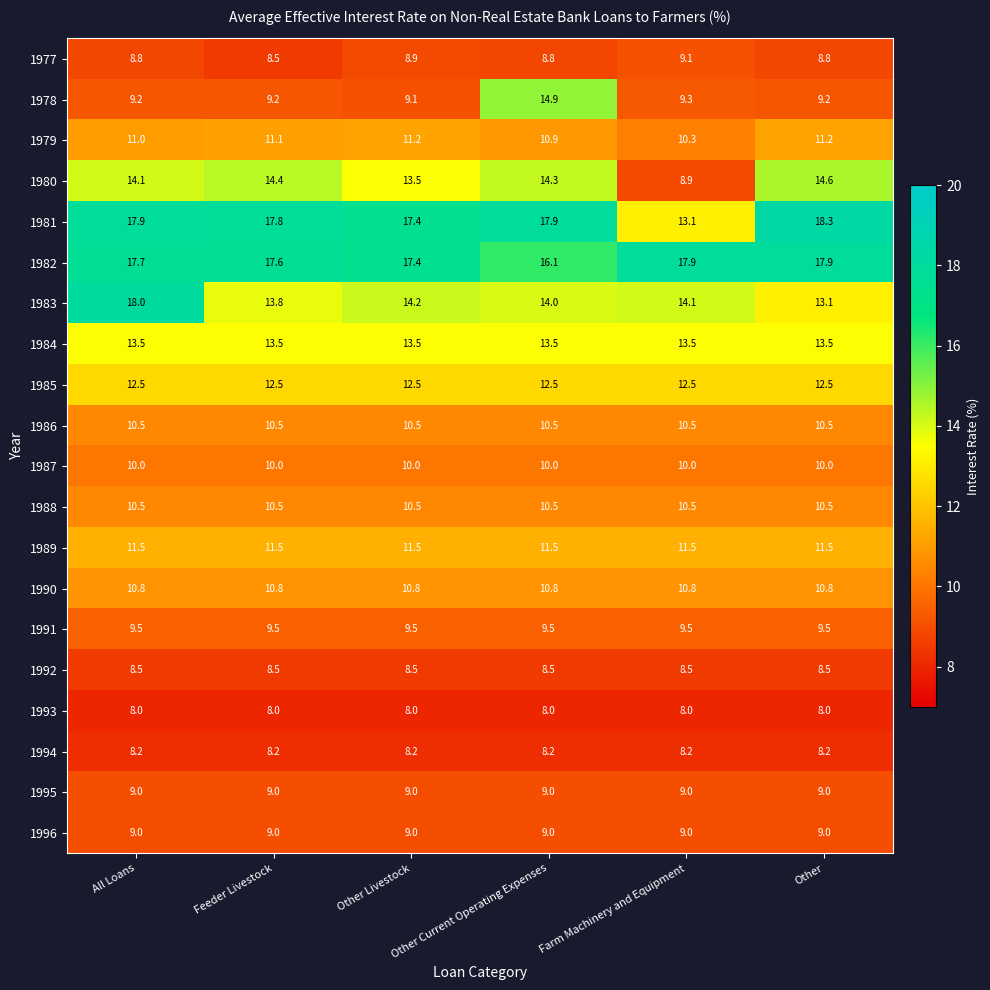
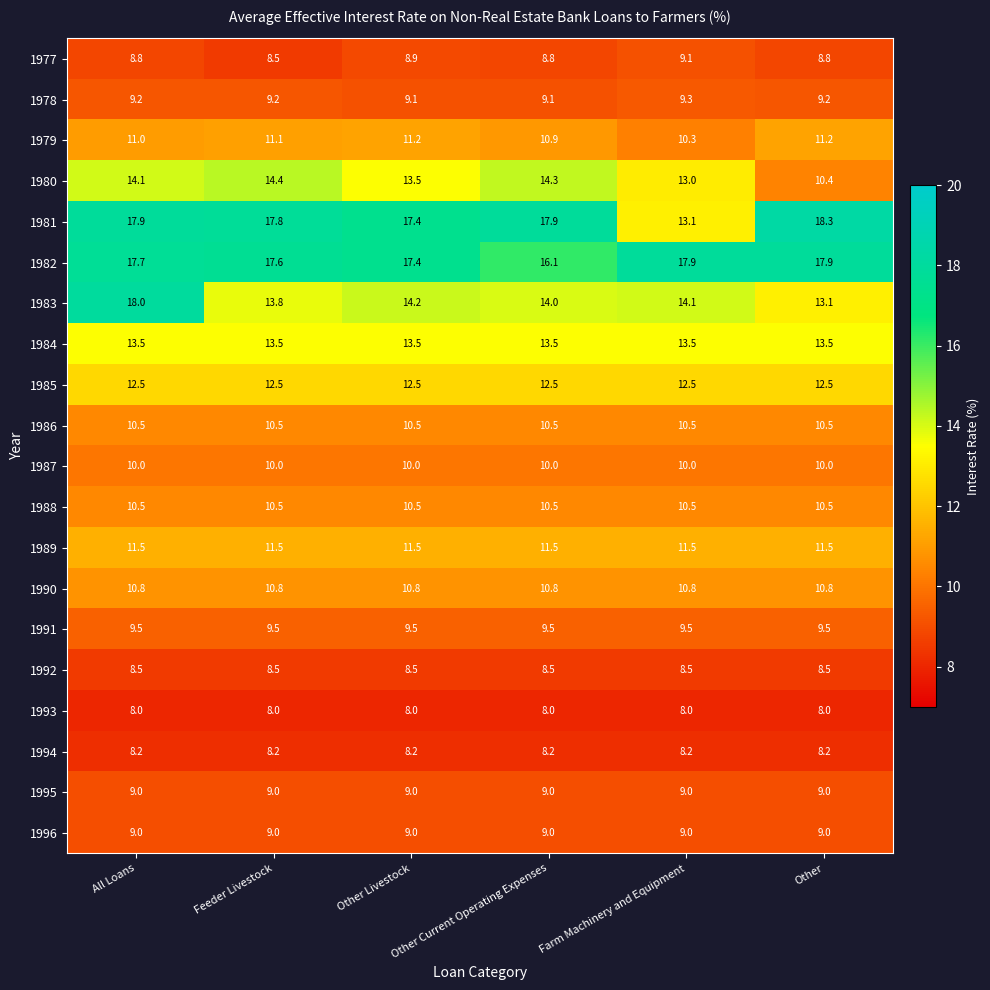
  {
    "1977": {
      "All Loans": 8.8,
      "Feeder Livestock": 8.5,
      "Other Livestock": 8.9,
      "Other Current Operating Expenses": 8.8,
      "Farm Machinery and Equipment": 9.1,
      "Other": 8.8
    },
    "1978": {
      "All Loans": 9.2,
      "Feeder Livestock": 9.2,
      "Other Livestock": 9.1,
-     "Other Current Operating Expenses": 14.9,
+     "Other Current Operating Expenses": 9.1,
      "Farm Machinery and Equipment": 9.3,
      "Other": 9.2
    },
    "1979": {
      "All Loans": 11.0,
      "Feeder Livestock": 11.1,
      "Other Livestock": 11.2,
      "Other Current Operating Expenses": 10.9,
      "Farm Machinery and Equipment": 10.3,
      "Other": 11.2
    },
    "1980": {
      "All Loans": 14.1,
      "Feeder Livestock": 14.4,
      "Other Livestock": 13.5,
      "Other Current Operating Expenses": 14.3,
-     "Farm Machinery and Equipment": 8.9,
-     "Other": 14.6
+     "Farm Machinery and Equipment": 13.0,
+     "Other": 10.4
    },
    "1981": {
      "All Loans": 17.9,
      "Feeder Livestock": 17.8,
      "Other Livestock": 17.4,
      "Other Current Operating Expenses": 17.9,
      "Farm Machinery and Equipment": 13.1,
      "Other": 18.3
    },
    "1982": {
      "All Loans": 17.7,
      "Feeder Livestock": 17.6,
      "Other Livestock": 17.4,
      "Other Current Operating Expenses": 16.1,
      "Farm Machinery and Equipment": 17.9,
      "Other": 17.9
    },
    "1983": {
      "All Loans": 18.0,
      "Feeder Livestock": 13.8,
      "Other Livestock": 14.2,
      "Other Current Operating Expenses": 14.0,
      "Farm Machinery and Equipment": 14.1,
      "Other": 13.1
    },
    "1984": {
      "All Loans": 13.5,
      "Feeder Livestock": 13.5,
      "Other Livestock": 13.5,
      "Other Current Operating Expenses": 13.5,
      "Farm Machinery and Equipment": 13.5,
      "Other": 13.5
    },
    "1985": {
      "All Loans": 12.5,
      "Feeder Livestock": 12.5,
      "Other Livestock": 12.5,
      "Other Current Operating Expenses": 12.5,
      "Farm Machinery and Equipment": 12.5,
      "Other": 12.5
    },
    "1986": {
      "All Loans": 10.5,
      "Feeder Livestock": 10.5,
      "Other Livestock": 10.5,
      "Other Current Operating Expenses": 10.5,
      "Farm Machinery and Equipment": 10.5,
      "Other": 10.5
    },
    "1987": {
      "All Loans": 10.0,
      "Feeder Livestock": 10.0,
      "Other Livestock": 10.0,
      "Other Current Operating Expenses": 10.0,
      "Farm Machinery and Equipment": 10.0,
      "Other": 10.0
    },
    "1988": {
      "All Loans": 10.5,
      "Feeder Livestock": 10.5,
      "Other Livestock": 10.5,
      "Other Current Operating Expenses": 10.5,
      "Farm Machinery and Equipment": 10.5,
      "Other": 10.5
    },
    "1989": {
      "All Loans": 11.5,
      "Feeder Livestock": 11.5,
      "Other Livestock": 11.5,
      "Other Current Operating Expenses": 11.5,
      "Farm Machinery and Equipment": 11.5,
      "Other": 11.5
    },
    "1990": {
      "All Loans": 10.8,
      "Feeder Livestock": 10.8,
      "Other Livestock": 10.8,
      "Other Current Operating Expenses": 10.8,
      "Farm Machinery and Equipment": 10.8,
      "Other": 10.8
    },
    "1991": {
      "All Loans": 9.5,
      "Feeder Livestock": 9.5,
      "Other Livestock": 9.5,
      "Other Current Operating Expenses": 9.5,
      "Farm Machinery and Equipment": 9.5,
      "Other": 9.5
    },
    "1992": {
      "All Loans": 8.5,
      "Feeder Livestock": 8.5,
      "Other Livestock": 8.5,
      "Other Current Operating Expenses": 8.5,
      "Farm Machinery and Equipment": 8.5,
      "Other": 8.5
    },
    "1993": {
      "All Loans": 8.0,
      "Feeder Livestock": 8.0,
      "Other Livestock": 8.0,
      "Other Current Operating Expenses": 8.0,
      "Farm Machinery and Equipment": 8.0,
      "Other": 8.0
    },
    "1994": {
      "All Loans": 8.2,
      "Feeder Livestock": 8.2,
      "Other Livestock": 8.2,
      "Other Current Operating Expenses": 8.2,
      "Farm Machinery and Equipment": 8.2,
      "Other": 8.2
    },
    "1995": {
      "All Loans": 9.0,
      "Feeder Livestock": 9.0,
      "Other Livestock": 9.0,
      "Other Current Operating Expenses": 9.0,
      "Farm Machinery and Equipment": 9.0,
      "Other": 9.0
    },
    "1996": {
      "All Loans": 9.0,
      "Feeder Livestock": 9.0,
      "Other Livestock": 9.0,
      "Other Current Operating Expenses": 9.0,
      "Farm Machinery and Equipment": 9.0,
      "Other": 9.0
    }
  }
